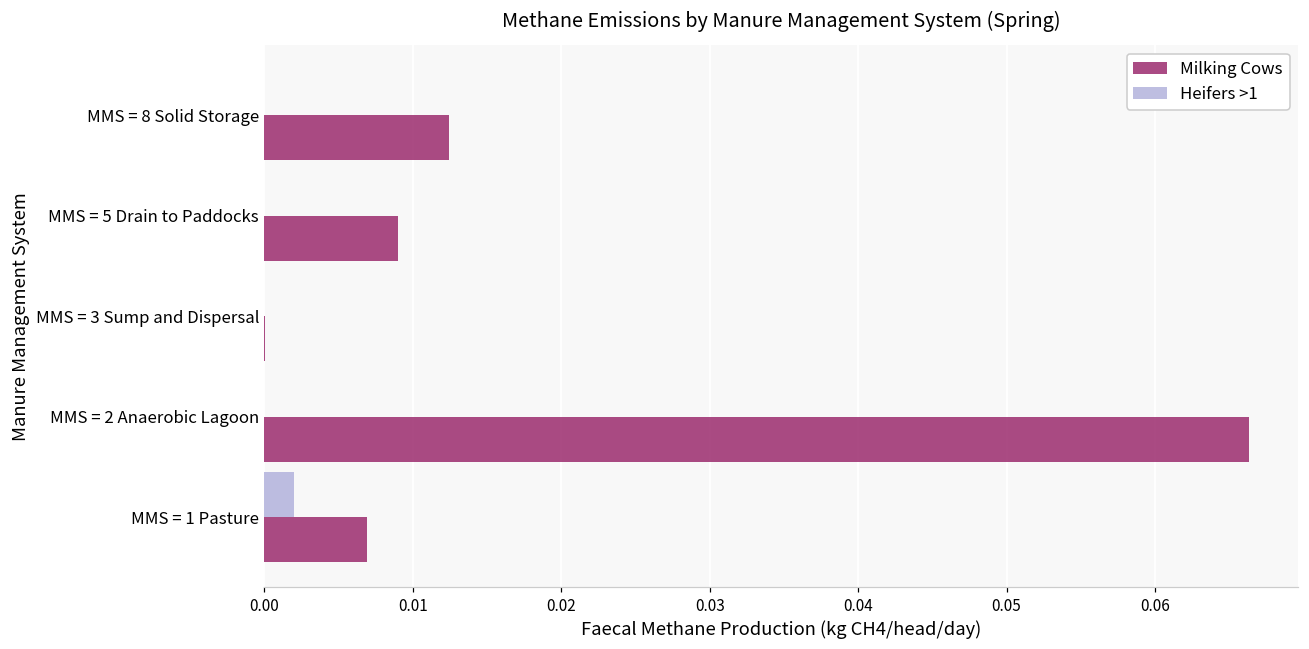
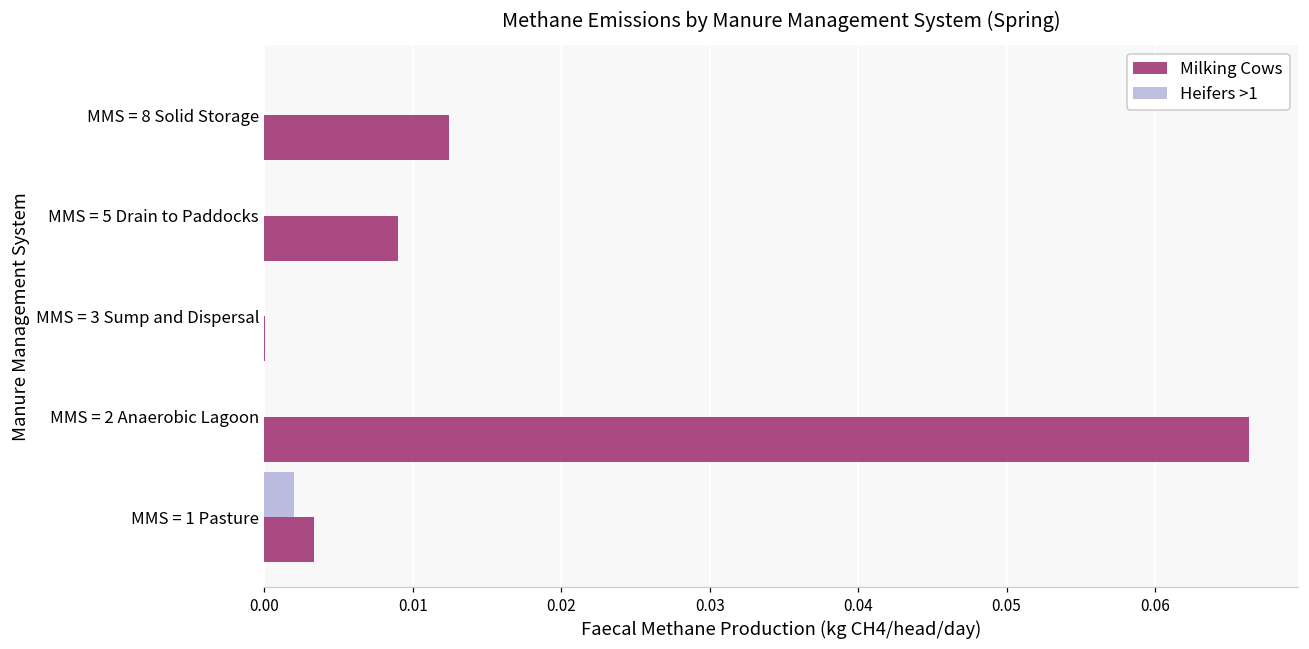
  {
    "Milking Cows": {
      "MMS = 8 Solid Storage": 0.0125,
      "MMS = 5 Drain to Paddocks": 0.0090,
      "MMS = 2 Anaerobic Lagoon": 0.0663,
-     "MMS = 1 Pasture": 0.0069
+     "MMS = 1 Pasture": 0.0033
    },
    "Heifers >1": {
      "MMS = 8 Solid Storage": 0.0000,
      "MMS = 5 Drain to Paddocks": 0.0000,
      "MMS = 3 Sump and Dispersal": 0.0000,
      "MMS = 2 Anaerobic Lagoon": 0.0000,
      "MMS = 1 Pasture": 0.0020
    }
  }
